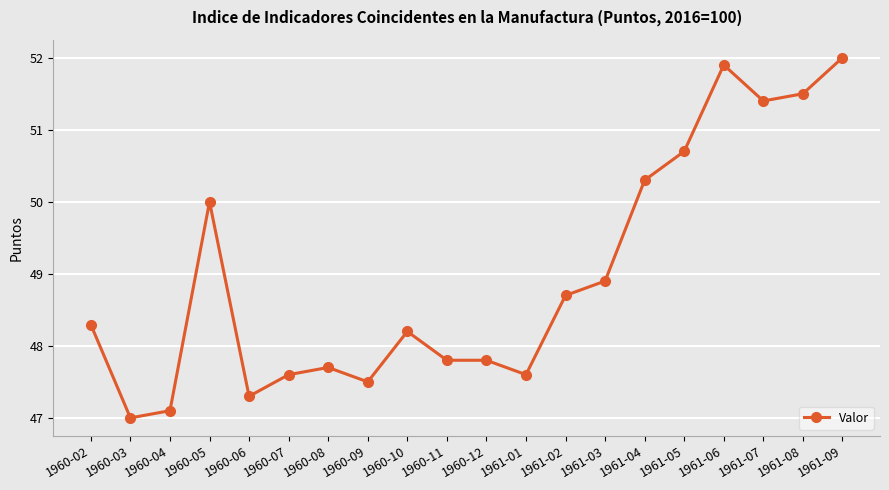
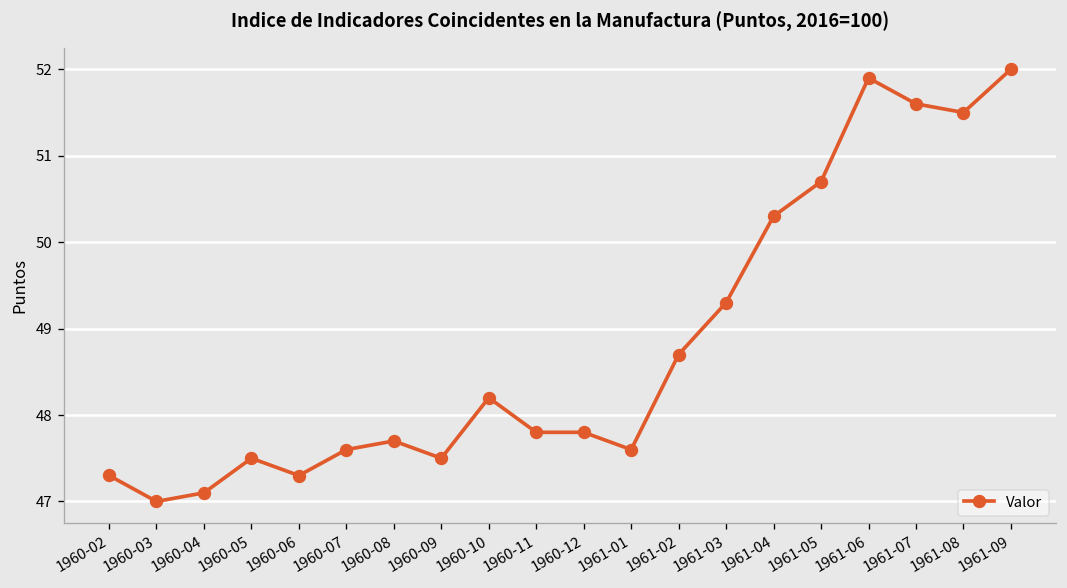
  {
-   "1960-02": 48.3,
+   "1960-02": 47.3,
    "1960-03": 47.0,
    "1960-04": 47.1,
-   "1960-05": 50.0,
+   "1960-05": 47.5,
    "1960-06": 47.3,
    "1960-07": 47.6,
    "1960-08": 47.7,
    "1960-09": 47.5,
    "1960-10": 48.2,
    "1960-11": 47.8,
    "1960-12": 47.8,
    "1961-01": 47.6,
    "1961-02": 48.7,
-   "1961-03": 48.9,
+   "1961-03": 49.3,
    "1961-04": 50.3,
    "1961-05": 50.7,
    "1961-06": 51.9,
-   "1961-07": 51.4,
+   "1961-07": 51.6,
    "1961-08": 51.5,
    "1961-09": 52.0
  }
